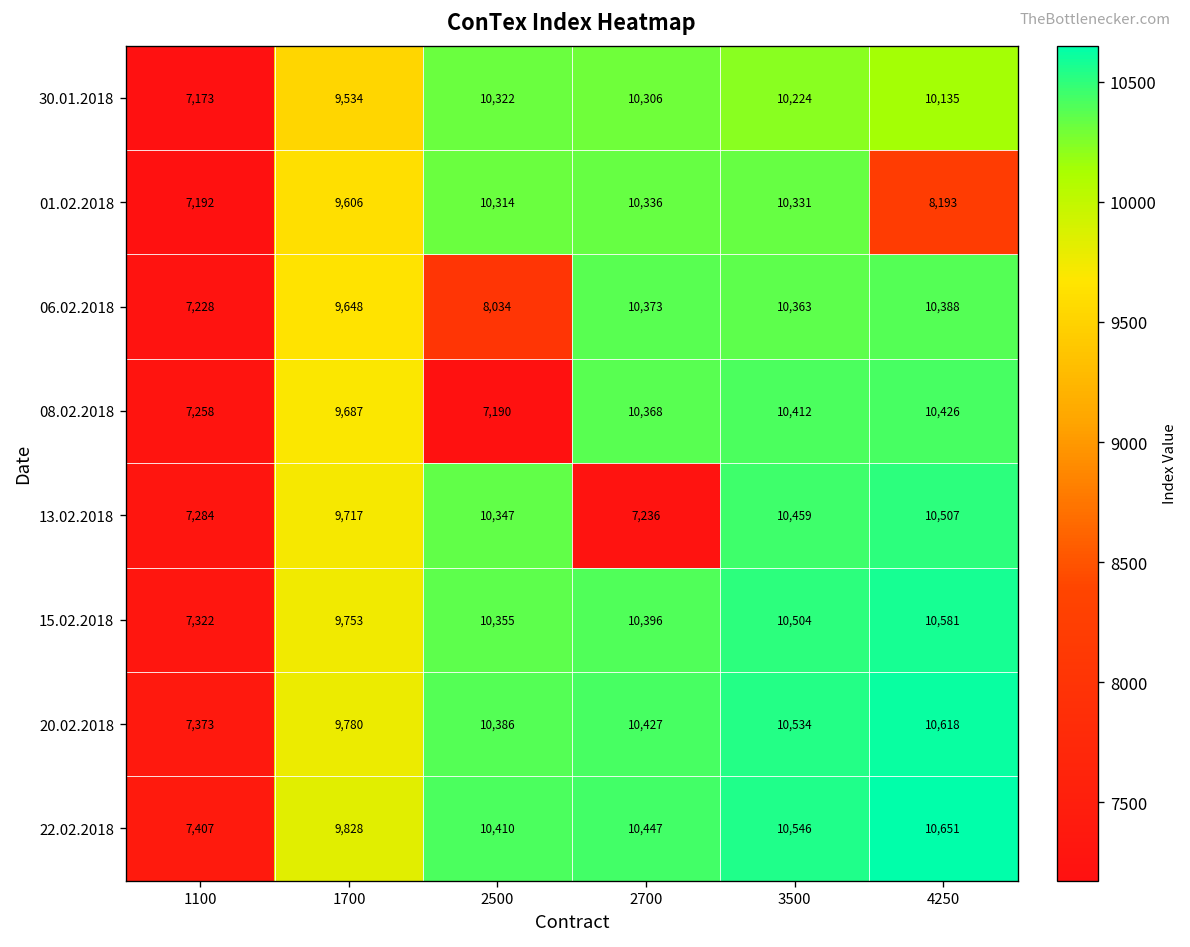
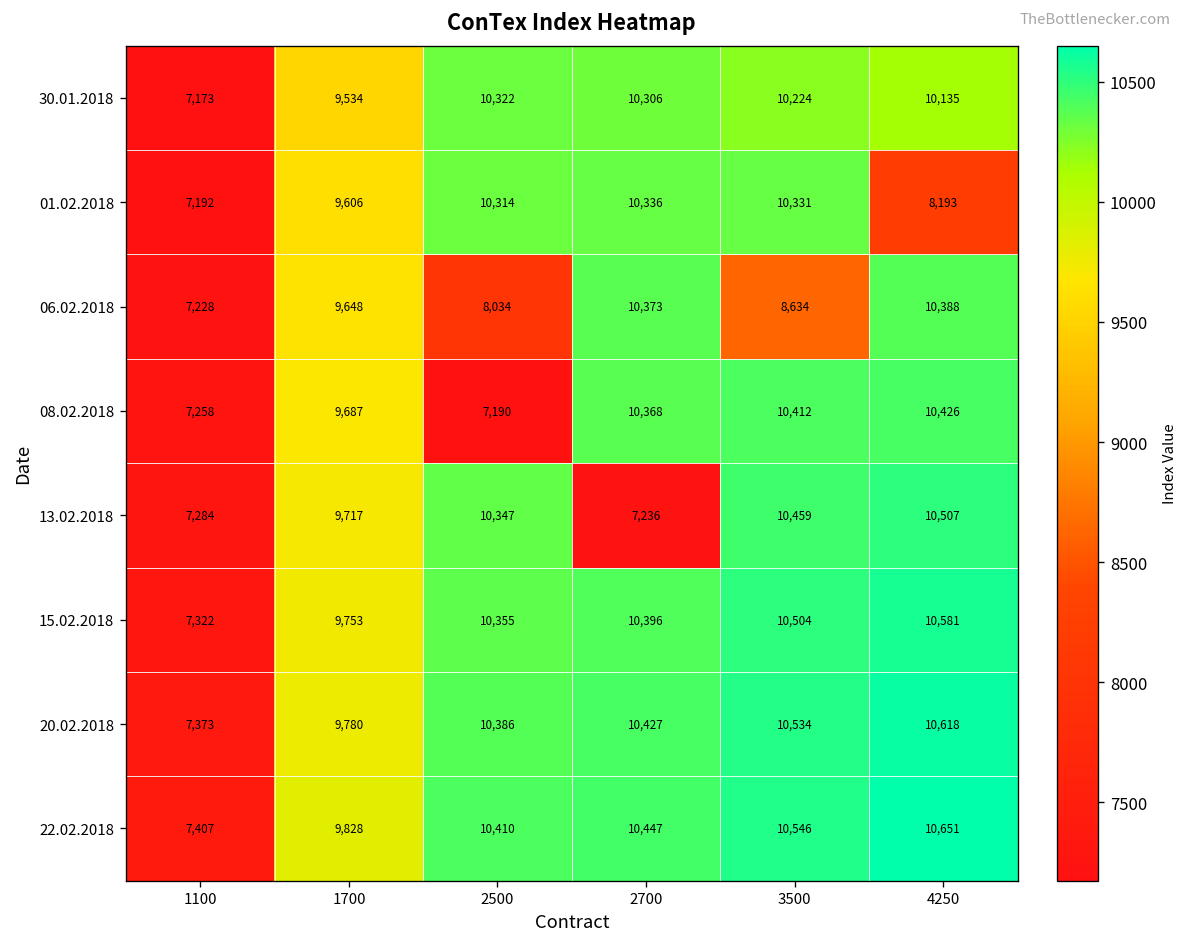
  {
    "30.01.2018": {
      "1100": "7,173",
      "1700": "9,534",
      "2500": "10,322",
      "2700": "10,306",
      "3500": "10,224",
      "4250": "10,135"
    },
    "01.02.2018": {
      "1100": "7,192",
      "1700": "9,606",
      "2500": "10,314",
      "2700": "10,336",
      "3500": "10,331",
      "4250": "8,193"
    },
    "06.02.2018": {
      "1100": "7,228",
      "1700": "9,648",
      "2500": "8,034",
      "2700": "10,373",
-     "3500": "10,363",
+     "3500": "8,634",
      "4250": "10,388"
    },
    "08.02.2018": {
      "1100": "7,258",
      "1700": "9,687",
      "2500": "7,190",
      "2700": "10,368",
      "3500": "10,412",
      "4250": "10,426"
    },
    "13.02.2018": {
      "1100": "7,284",
      "1700": "9,717",
      "2500": "10,347",
      "2700": "7,236",
      "3500": "10,459",
      "4250": "10,507"
    },
    "15.02.2018": {
      "1100": "7,322",
      "1700": "9,753",
      "2500": "10,355",
      "2700": "10,396",
      "3500": "10,504",
      "4250": "10,581"
    },
    "20.02.2018": {
      "1100": "7,373",
      "1700": "9,780",
      "2500": "10,386",
      "2700": "10,427",
      "3500": "10,534",
      "4250": "10,618"
    },
    "22.02.2018": {
      "1100": "7,407",
      "1700": "9,828",
      "2500": "10,410",
      "2700": "10,447",
      "3500": "10,546",
      "4250": "10,651"
    }
  }
